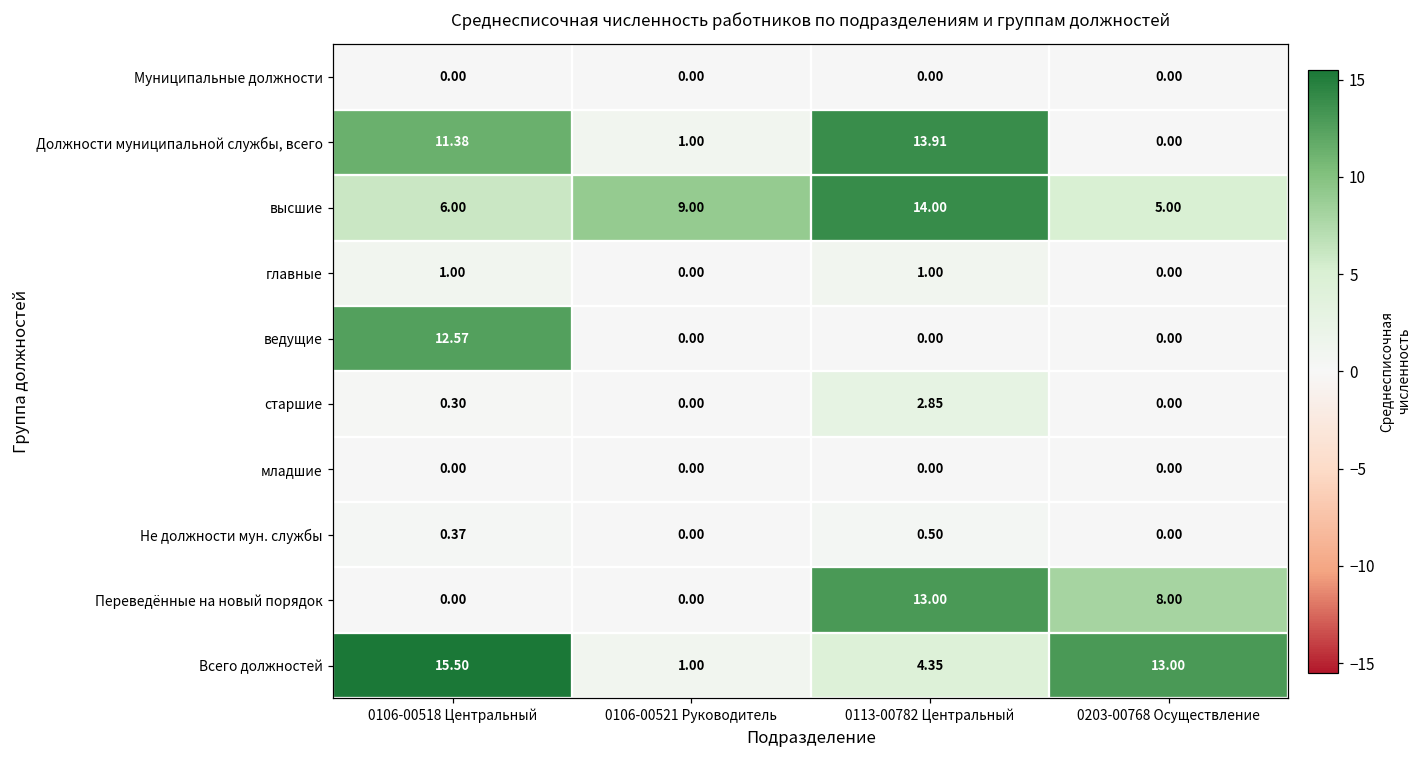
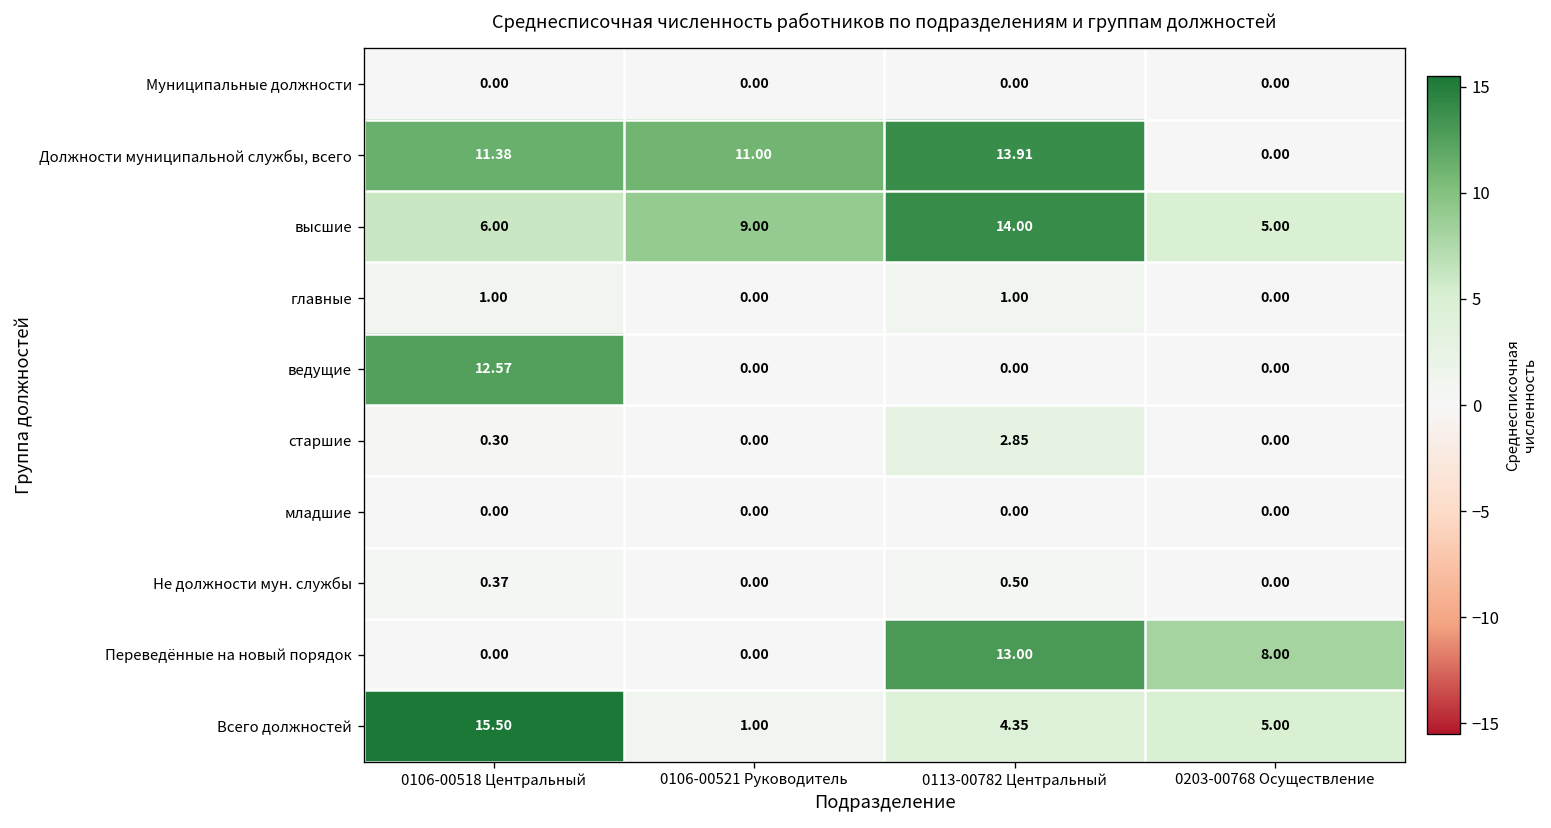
  {
    "Муниципальные должности": {
      "0106-00518 Центральный": 0.00,
      "0106-00521 Руководитель": 0.00,
      "0113-00782 Центральный": 0.00,
      "0203-00768 Осуществление": 0.00
    },
    "Должности муниципальной службы, всего": {
      "0106-00518 Центральный": 11.38,
-     "0106-00521 Руководитель": 1.00,
+     "0106-00521 Руководитель": 11.00,
      "0113-00782 Центральный": 13.91,
      "0203-00768 Осуществление": 0.00
    },
    "высшие": {
      "0106-00518 Центральный": 6.00,
      "0106-00521 Руководитель": 9.00,
      "0113-00782 Центральный": 14.00,
      "0203-00768 Осуществление": 5.00
    },
    "главные": {
      "0106-00518 Центральный": 1.00,
      "0106-00521 Руководитель": 0.00,
      "0113-00782 Центральный": 1.00,
      "0203-00768 Осуществление": 0.00
    },
    "ведущие": {
      "0106-00518 Центральный": 12.57,
      "0106-00521 Руководитель": 0.00,
      "0113-00782 Центральный": 0.00,
      "0203-00768 Осуществление": 0.00
    },
    "старшие": {
      "0106-00518 Центральный": 0.30,
      "0106-00521 Руководитель": 0.00,
      "0113-00782 Центральный": 2.85,
      "0203-00768 Осуществление": 0.00
    },
    "младшие": {
      "0106-00518 Центральный": 0.00,
      "0106-00521 Руководитель": 0.00,
      "0113-00782 Центральный": 0.00,
      "0203-00768 Осуществление": 0.00
    },
    "Не должности мун. службы": {
      "0106-00518 Центральный": 0.37,
      "0106-00521 Руководитель": 0.00,
      "0113-00782 Центральный": 0.50,
      "0203-00768 Осуществление": 0.00
    },
    "Переведённые на новый порядок": {
      "0106-00518 Центральный": 0.00,
      "0106-00521 Руководитель": 0.00,
      "0113-00782 Центральный": 13.00,
      "0203-00768 Осуществление": 8.00
    },
    "Всего должностей": {
      "0106-00518 Центральный": 15.50,
      "0106-00521 Руководитель": 1.00,
      "0113-00782 Центральный": 4.35,
-     "0203-00768 Осуществление": 13.00
+     "0203-00768 Осуществление": 5.00
    }
  }
